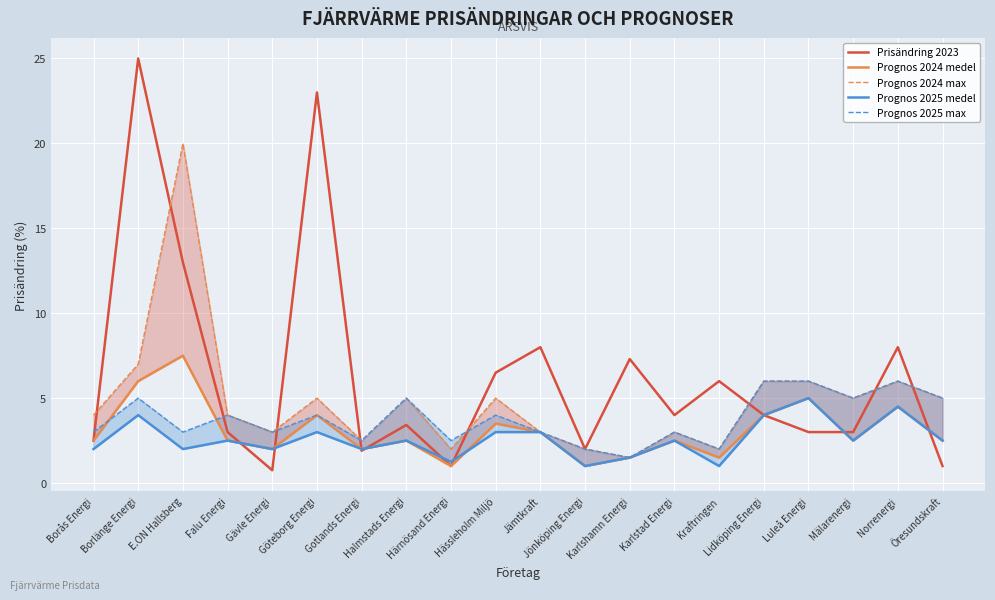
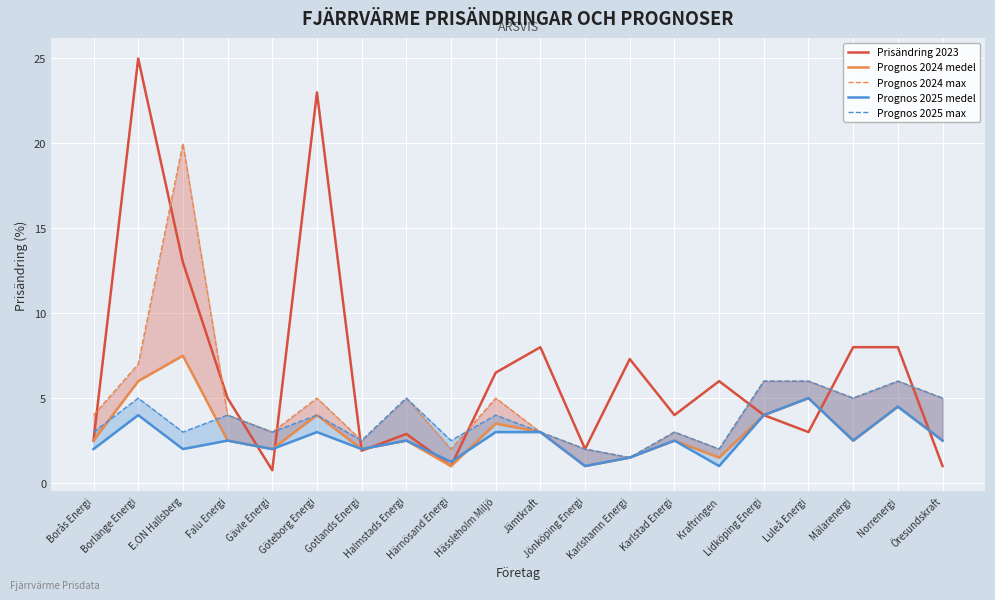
  {
    "Prisändring 2023": {
      "Borlänge Energi": 25.0,
      "E.ON Hallsberg": 13.0,
-     "Falu Energi": 3,
+     "Falu Energi": 5,
      "Gävle Energi": 0.8,
      "Göteborg Energi": 23.0,
-     "Halmstads Energi": 3.4,
+     "Halmstads Energi": 2.9,
      "Hässleholm Miljö": 6.5,
      "Jämtkraft": 8.0,
      "Karlshamn Energi": 7.3,
      "Karlstad Energi": 4.0,
      "Kraftringen": 6.0,
      "Luleå Energi": 3.0,
-     "Mälarenergi": 3,
+     "Mälarenergi": 8,
      "Norrenergi": 8.0,
      "Öresundskraft": 1.0
    }
  }
